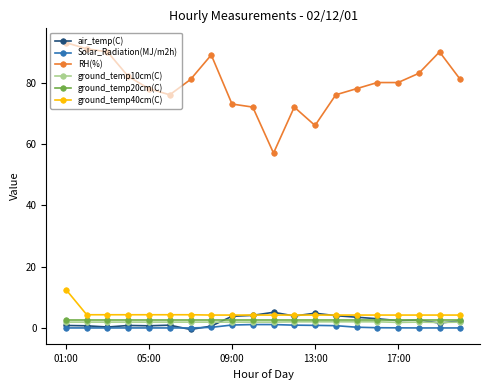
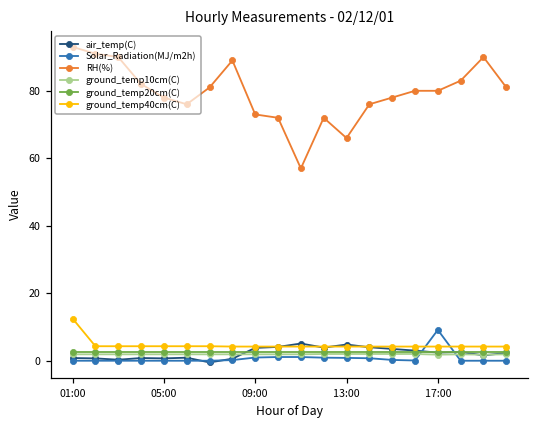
  {
    "Solar_Radiation(MJ/m2h)": {
      "09:00": 1,
      "13:00": 1,
-     "17:00": 0
+     "17:00": 9
    },
    "RH(%)": {
      "09:00": 73,
      "13:00": 66,
      "17:00": 80
    },
    "ground_temp40cm(C)": {
      "01:00": 13,
      "05:00": 4,
      "17:00": 4
    }
  }
